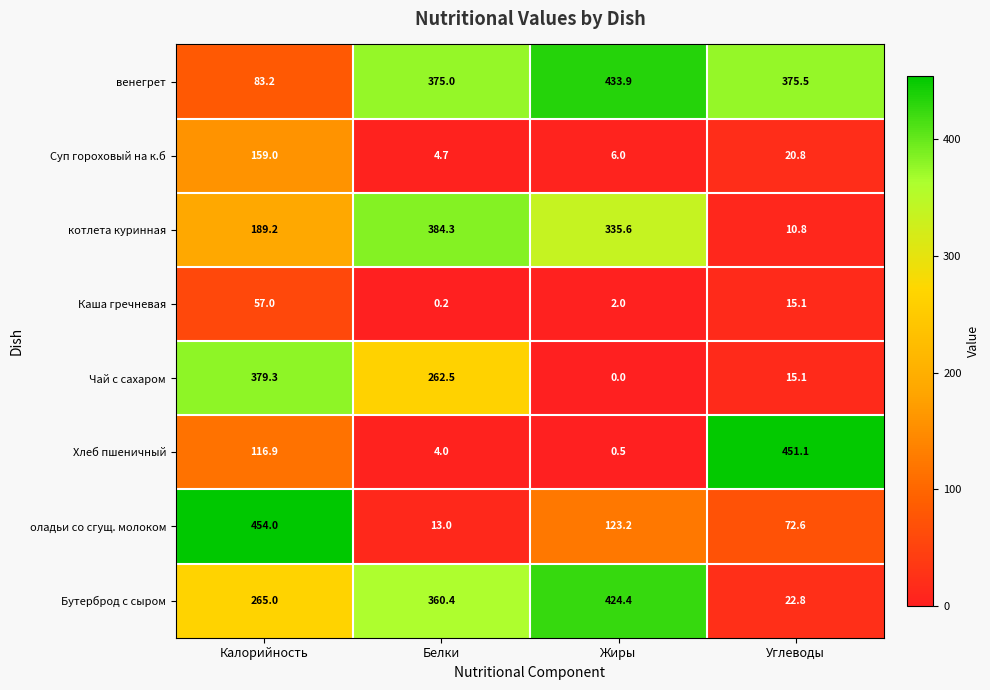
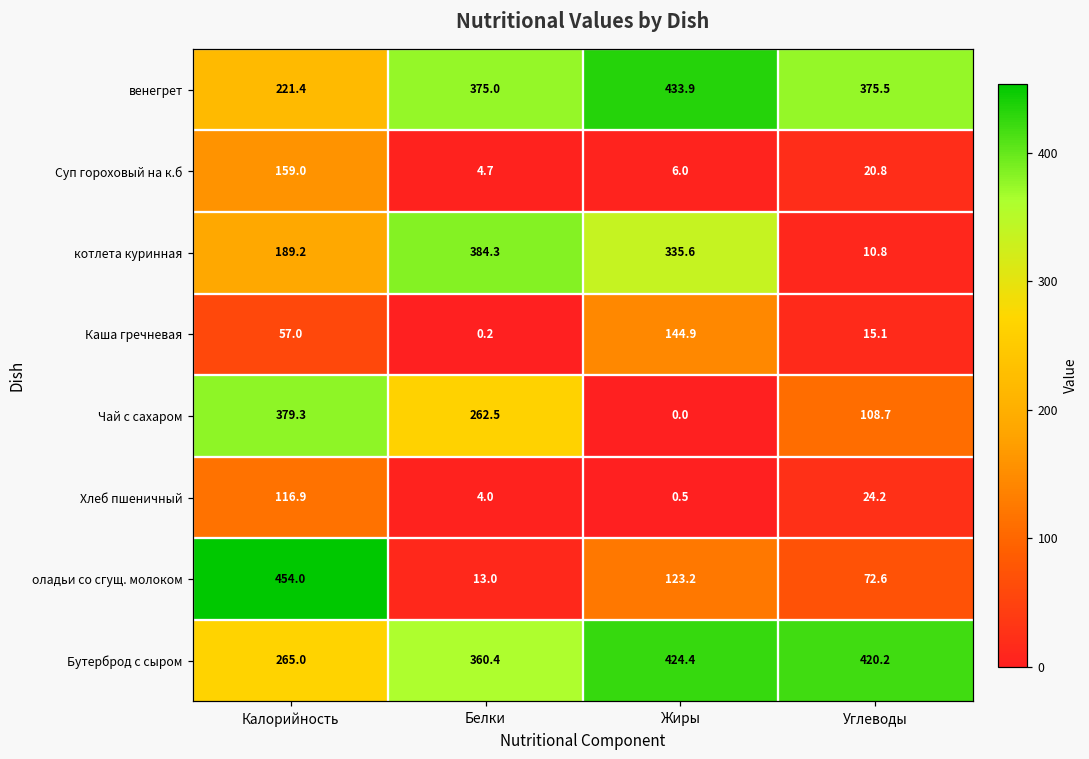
  {
    "венегрет": {
-     "Калорийность": 83.2,
+     "Калорийность": 221.4,
      "Белки": 375.0,
      "Жиры": 433.9,
      "Углеводы": 375.5
    },
    "Суп гороховый на к.б": {
      "Калорийность": 159.0,
      "Белки": 4.7,
      "Жиры": 6.0,
      "Углеводы": 20.8
    },
    "котлета куринная": {
      "Калорийность": 189.2,
      "Белки": 384.3,
      "Жиры": 335.6,
      "Углеводы": 10.8
    },
    "Каша гречневая": {
      "Калорийность": 57.0,
      "Белки": 0.2,
-     "Жиры": 2.0,
+     "Жиры": 144.9,
      "Углеводы": 15.1
    },
    "Чай с сахаром": {
      "Калорийность": 379.3,
      "Белки": 262.5,
      "Жиры": 0.0,
-     "Углеводы": 15.1
+     "Углеводы": 108.7
    },
    "Хлеб пшеничный": {
      "Калорийность": 116.9,
      "Белки": 4.0,
      "Жиры": 0.5,
-     "Углеводы": 451.1
+     "Углеводы": 24.2
    },
    "оладьи со сгущ. молоком": {
      "Калорийность": 454.0,
      "Белки": 13.0,
      "Жиры": 123.2,
      "Углеводы": 72.6
    },
    "Бутерброд с сыром": {
      "Калорийность": 265.0,
      "Белки": 360.4,
      "Жиры": 424.4,
-     "Углеводы": 22.8
+     "Углеводы": 420.2
    }
  }
